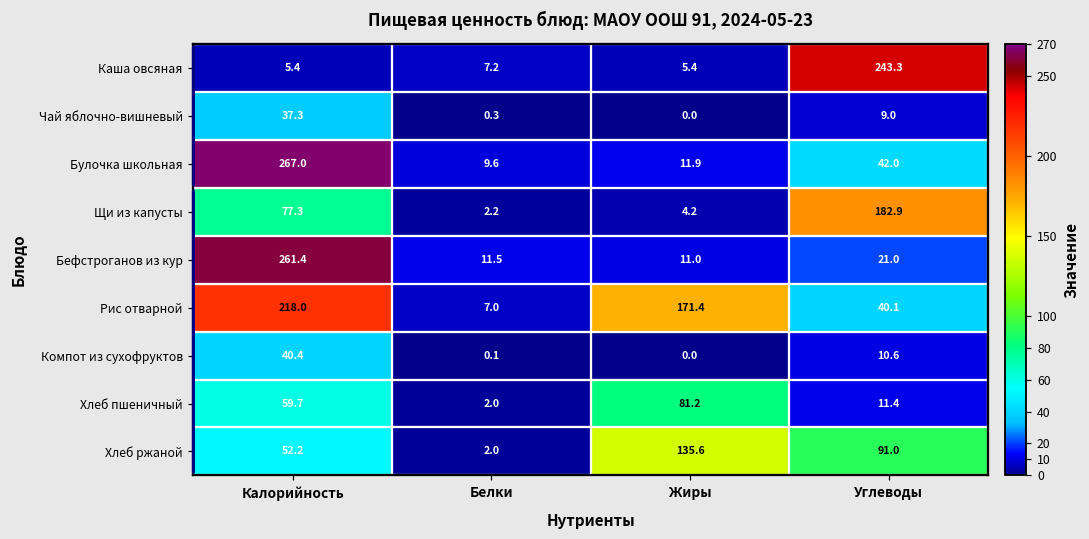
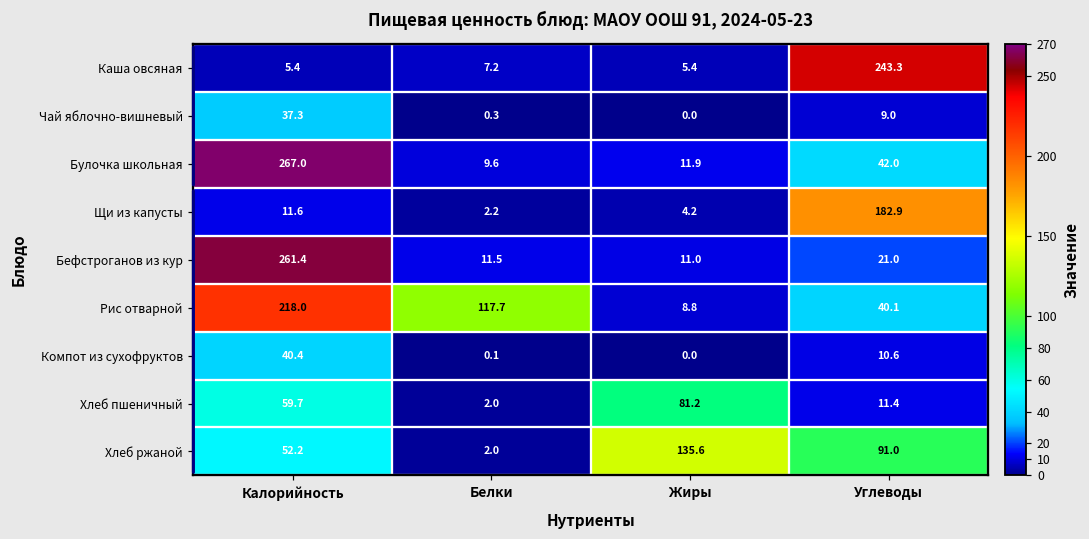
  {
    "Каша овсяная": {
      "Калорийность": 5.4,
      "Белки": 7.2,
      "Жиры": 5.4,
      "Углеводы": 243.3
    },
    "Чай яблочно-вишневый": {
      "Калорийность": 37.3,
      "Белки": 0.3,
      "Жиры": 0.0,
      "Углеводы": 9.0
    },
    "Булочка школьная": {
      "Калорийность": 267.0,
      "Белки": 9.6,
      "Жиры": 11.9,
      "Углеводы": 42.0
    },
    "Щи из капусты": {
-     "Калорийность": 77.3,
+     "Калорийность": 11.6,
      "Белки": 2.2,
      "Жиры": 4.2,
      "Углеводы": 182.9
    },
    "Бефстроганов из кур": {
      "Калорийность": 261.4,
      "Белки": 11.5,
      "Жиры": 11.0,
      "Углеводы": 21.0
    },
    "Рис отварной": {
      "Калорийность": 218.0,
-     "Белки": 7.0,
-     "Жиры": 171.4,
+     "Белки": 117.7,
+     "Жиры": 8.8,
      "Углеводы": 40.1
    },
    "Компот из сухофруктов": {
      "Калорийность": 40.4,
      "Белки": 0.1,
      "Жиры": 0.0,
      "Углеводы": 10.6
    },
    "Хлеб пшеничный": {
      "Калорийность": 59.7,
      "Белки": 2.0,
      "Жиры": 81.2,
      "Углеводы": 11.4
    },
    "Хлеб ржаной": {
      "Калорийность": 52.2,
      "Белки": 2.0,
      "Жиры": 135.6,
      "Углеводы": 91.0
    }
  }
